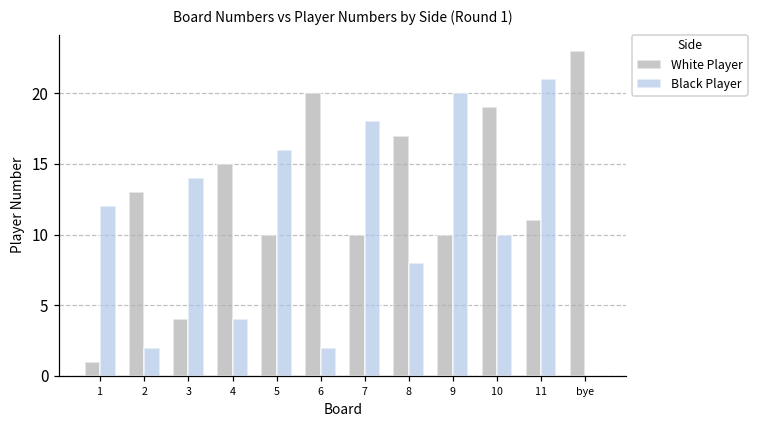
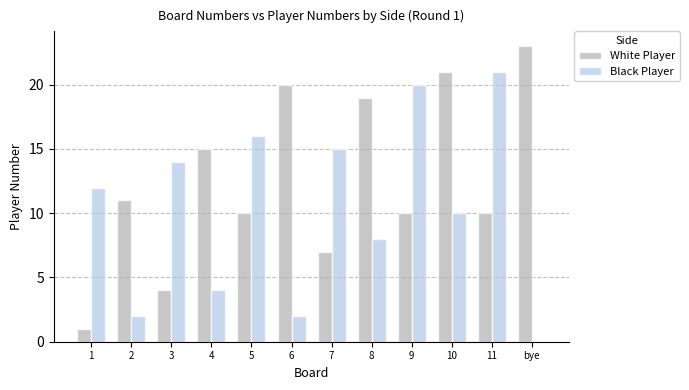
  {
    "White Player": {
      "1": 1,
-     "2": 13,
+     "2": 11,
      "3": 4,
      "4": 15,
      "5": 10,
      "6": 20,
-     "7": 10,
-     "8": 17,
+     "7": 7,
+     "8": 19,
      "9": 10,
-     "10": 19,
-     "11": 11,
+     "10": 21,
+     "11": 10,
      "bye": 23
    },
    "Black Player": {
      "1": 12,
      "2": 2,
      "3": 14,
      "4": 4,
      "5": 16,
      "6": 2,
-     "7": 18,
+     "7": 15,
      "8": 8,
      "9": 20,
      "10": 10,
      "11": 21,
      "bye": 0
    }
  }
